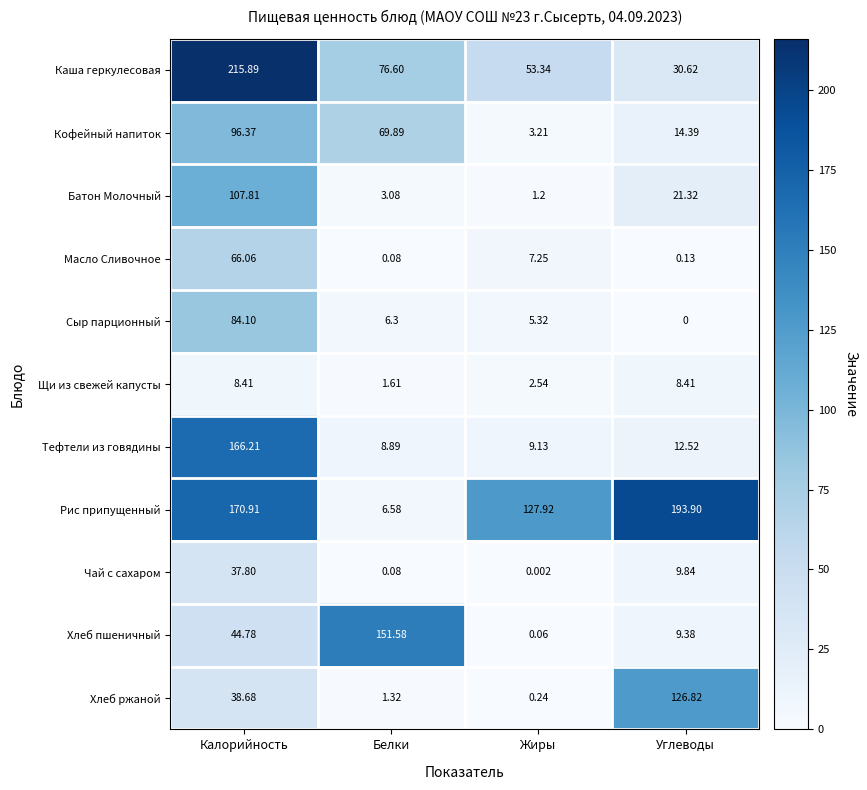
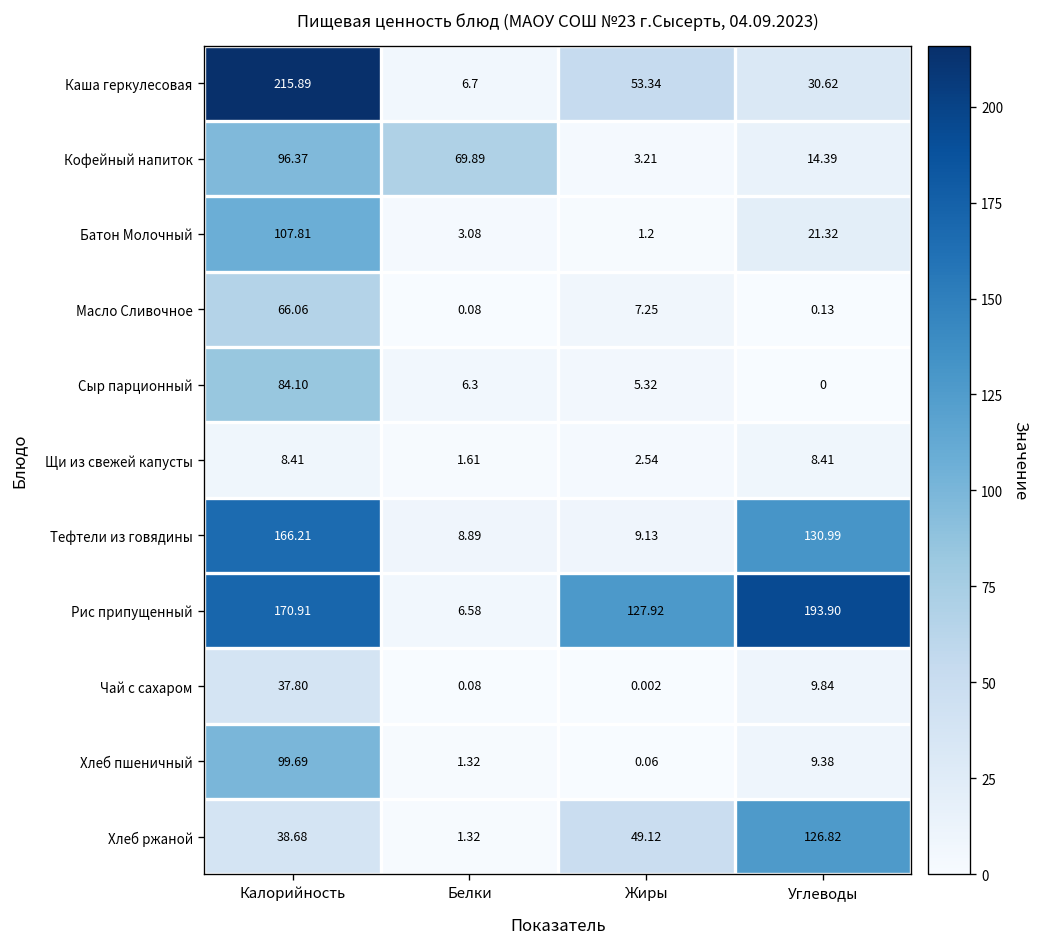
  {
    "Каша геркулесовая": {
      "Калорийность": 215.89,
-     "Белки": 76.60,
+     "Белки": 6.7,
      "Жиры": 53.34,
      "Углеводы": 30.62
    },
    "Кофейный напиток": {
      "Калорийность": 96.37,
      "Белки": 69.89,
      "Жиры": 3.21,
      "Углеводы": 14.39
    },
    "Батон Молочный": {
      "Калорийность": 107.81,
      "Белки": 3.08,
      "Жиры": 1.2,
      "Углеводы": 21.32
    },
    "Масло Сливочное": {
      "Калорийность": 66.06,
      "Белки": 0.08,
      "Жиры": 7.25,
      "Углеводы": 0.13
    },
    "Сыр парционный": {
      "Калорийность": 84.10,
      "Белки": 6.3,
      "Жиры": 5.32,
      "Углеводы": 0
    },
    "Щи из свежей капусты": {
      "Калорийность": 8.41,
      "Белки": 1.61,
      "Жиры": 2.54,
      "Углеводы": 8.41
    },
    "Тефтели из говядины": {
      "Калорийность": 166.21,
      "Белки": 8.89,
      "Жиры": 9.13,
-     "Углеводы": 12.52
+     "Углеводы": 130.99
    },
    "Рис припущенный": {
      "Калорийность": 170.91,
      "Белки": 6.58,
      "Жиры": 127.92,
      "Углеводы": 193.90
    },
    "Чай с сахаром": {
      "Калорийность": 37.80,
      "Белки": 0.08,
      "Жиры": 0.002,
      "Углеводы": 9.84
    },
    "Хлеб пшеничный": {
-     "Калорийность": 44.78,
-     "Белки": 151.58,
+     "Калорийность": 99.69,
+     "Белки": 1.32,
      "Жиры": 0.06,
      "Углеводы": 9.38
    },
    "Хлеб ржаной": {
      "Калорийность": 38.68,
      "Белки": 1.32,
-     "Жиры": 0.24,
+     "Жиры": 49.12,
      "Углеводы": 126.82
    }
  }
